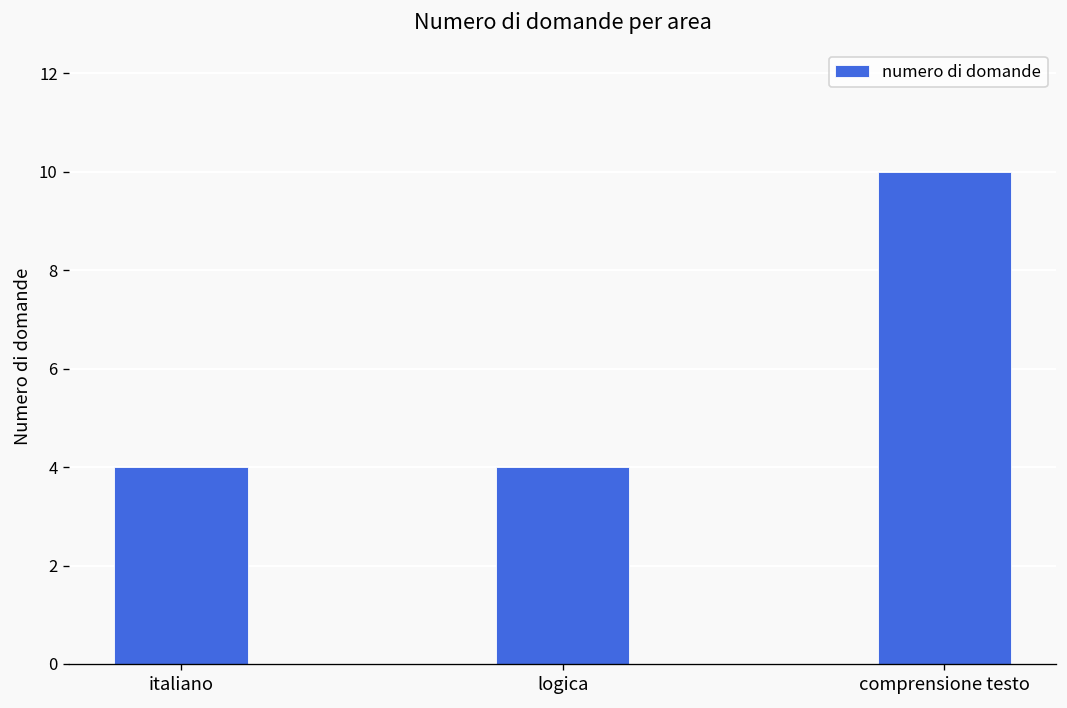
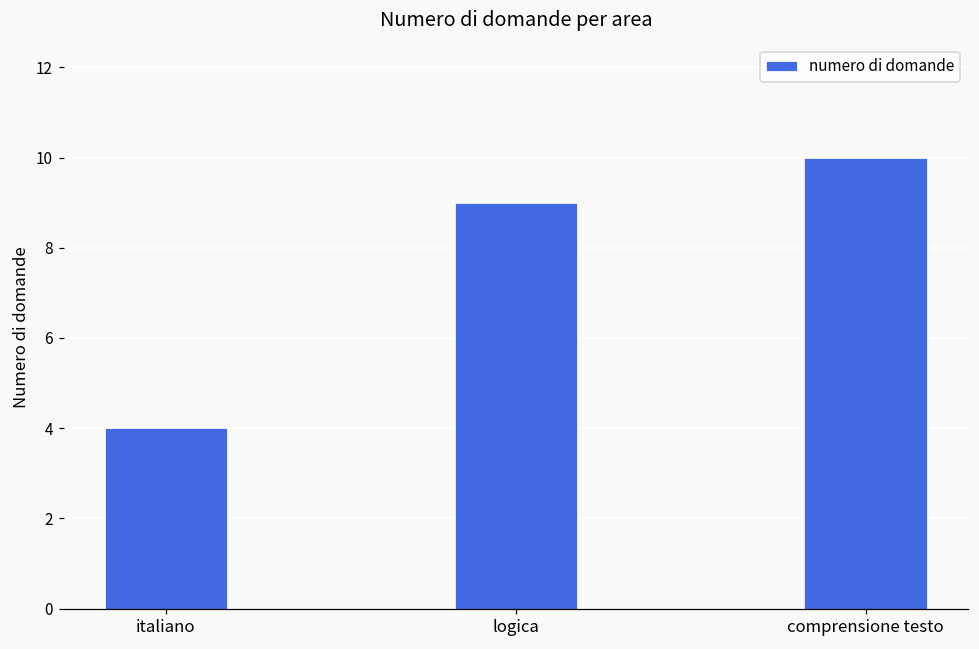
  {
    "italiano": 4,
-   "logica": 4,
+   "logica": 9,
    "comprensione testo": 10
  }
